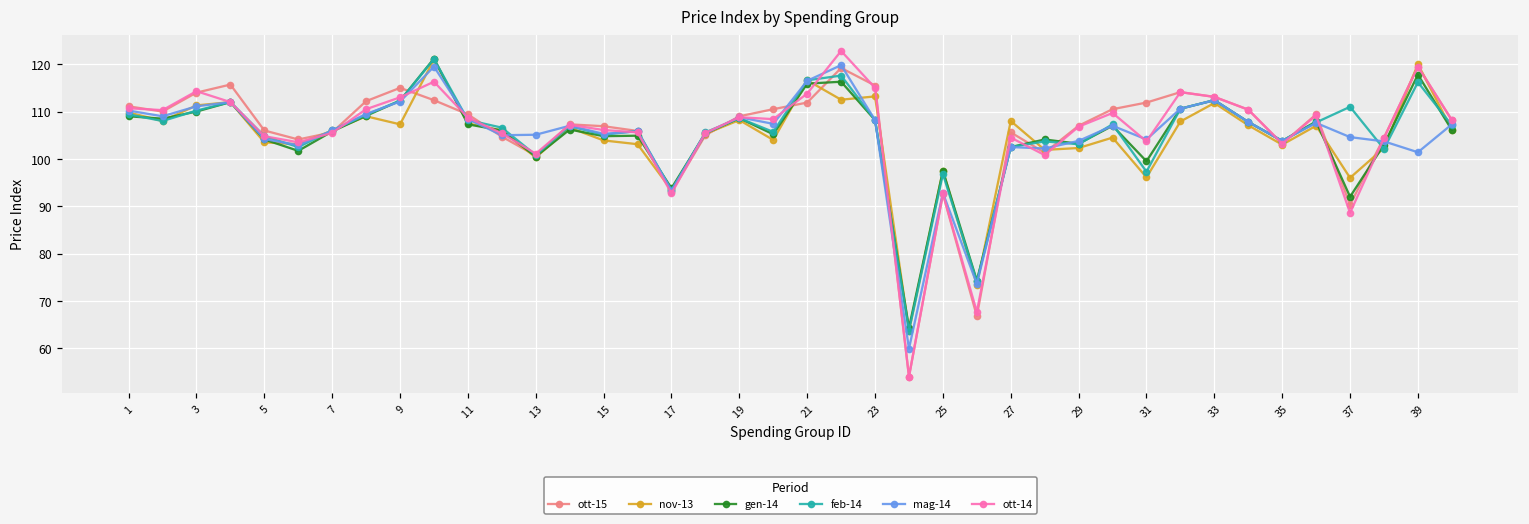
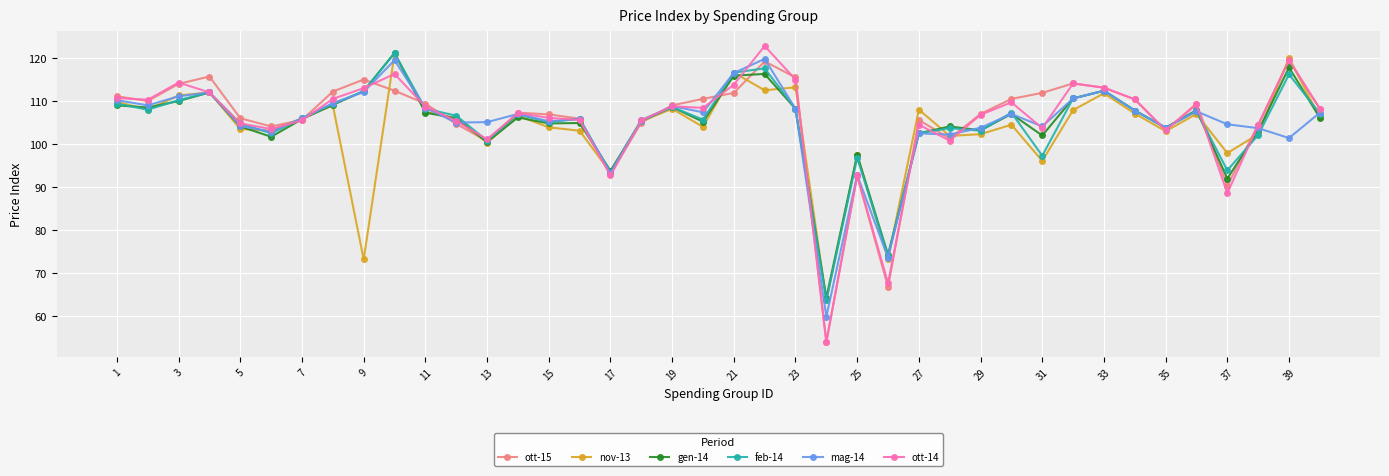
  {
    "nov-13": {
      "5": 104,
-     "9": 107,
+     "9": 73,
      "15": 104,
      "23": 113,
      "27": 108,
      "29": 102,
      "31": 96,
      "33": 112,
-     "37": 96
+     "37": 98
    },
    "gen-14": {
      "21": 116,
-     "31": 100,
+     "31": 102,
      "37": 92,
      "39": 118
    },
    "feb-14": {
      "25": 97,
      "31": 97,
-     "37": 111,
+     "37": 94,
      "39": 116
    },
    "mag-14": {
      "13": 105,
      "29": 104,
      "37": 105,
      "39": 101
    }
  }
